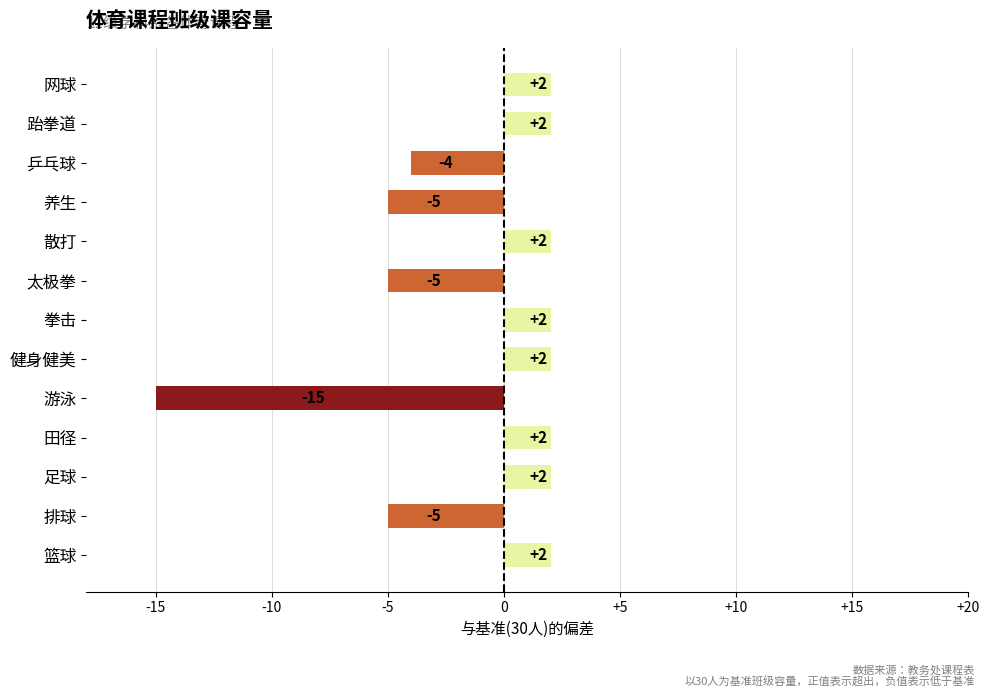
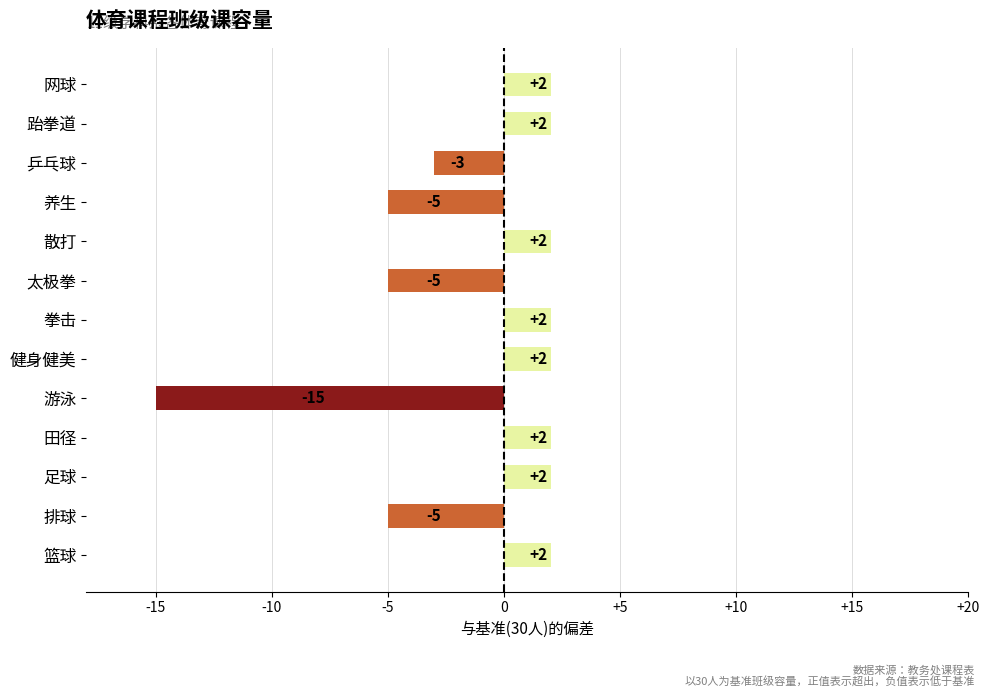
  {
    "网球": "+2",
    "跆拳道": "+2",
-   "乒乓球": "-4",
+   "乒乓球": "-3",
    "养生": "-5",
    "散打": "+2",
    "太极拳": "-5",
    "拳击": "+2",
    "健身健美": "+2",
    "游泳": "-15",
    "田径": "+2",
    "足球": "+2",
    "排球": "-5",
    "篮球": "+2"
  }
